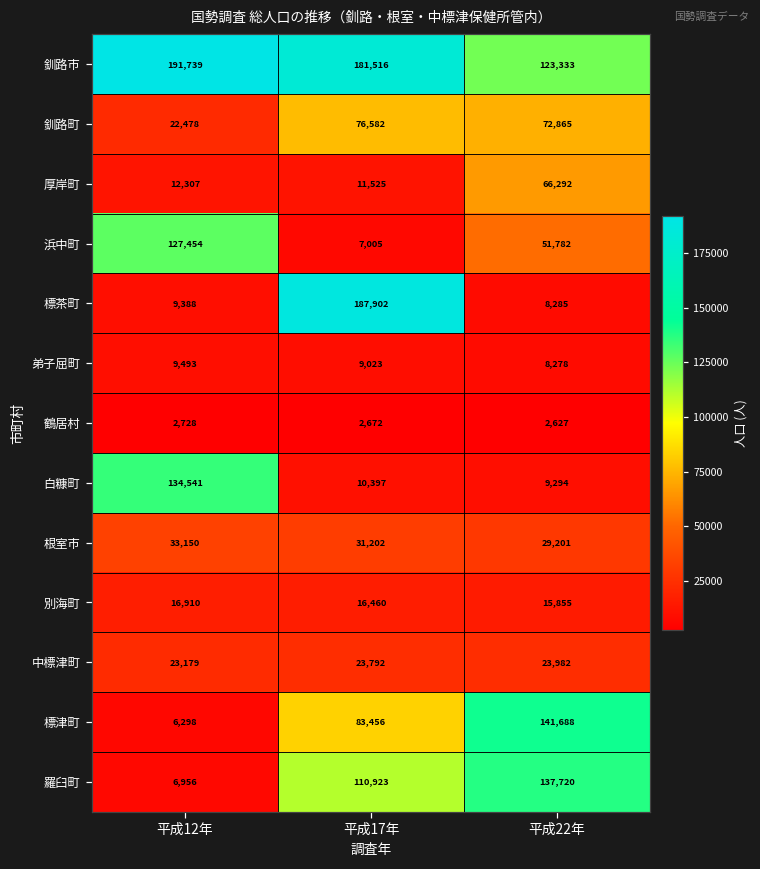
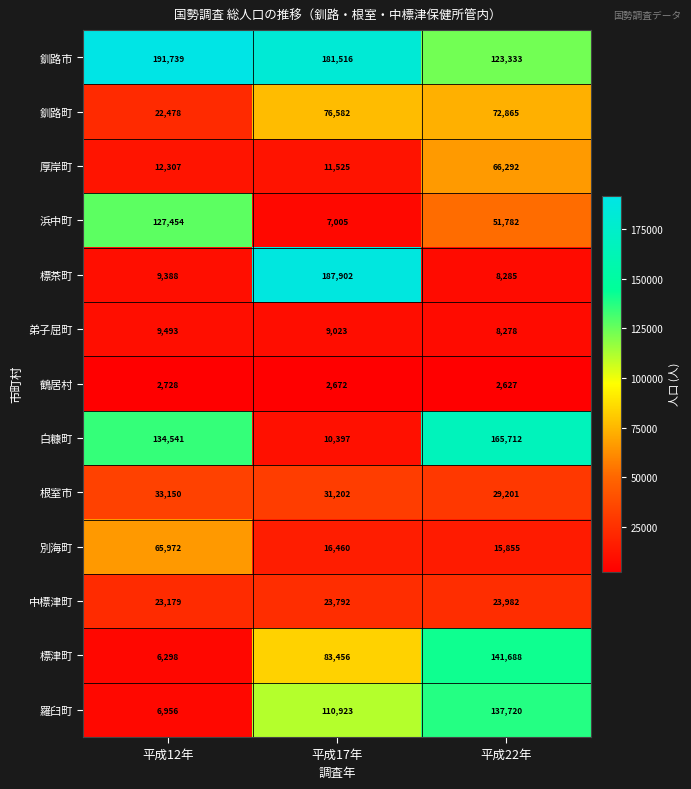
  {
    "釧路市": {
      "平成12年": "191,739",
      "平成17年": "181,516",
      "平成22年": "123,333"
    },
    "釧路町": {
      "平成12年": "22,478",
      "平成17年": "76,582",
      "平成22年": "72,865"
    },
    "厚岸町": {
      "平成12年": "12,307",
      "平成17年": "11,525",
      "平成22年": "66,292"
    },
    "浜中町": {
      "平成12年": "127,454",
      "平成17年": "7,005",
      "平成22年": "51,782"
    },
    "標茶町": {
      "平成12年": "9,388",
      "平成17年": "187,902",
      "平成22年": "8,285"
    },
    "弟子屈町": {
      "平成12年": "9,493",
      "平成17年": "9,023",
      "平成22年": "8,278"
    },
    "鶴居村": {
      "平成12年": "2,728",
      "平成17年": "2,672",
      "平成22年": "2,627"
    },
    "白糠町": {
      "平成12年": "134,541",
      "平成17年": "10,397",
-     "平成22年": "9,294"
+     "平成22年": "165,712"
    },
    "根室市": {
      "平成12年": "33,150",
      "平成17年": "31,202",
      "平成22年": "29,201"
    },
    "別海町": {
-     "平成12年": "16,910",
+     "平成12年": "65,972",
      "平成17年": "16,460",
      "平成22年": "15,855"
    },
    "中標津町": {
      "平成12年": "23,179",
      "平成17年": "23,792",
      "平成22年": "23,982"
    },
    "標津町": {
      "平成12年": "6,298",
      "平成17年": "83,456",
      "平成22年": "141,688"
    },
    "羅臼町": {
      "平成12年": "6,956",
      "平成17年": "110,923",
      "平成22年": "137,720"
    }
  }
